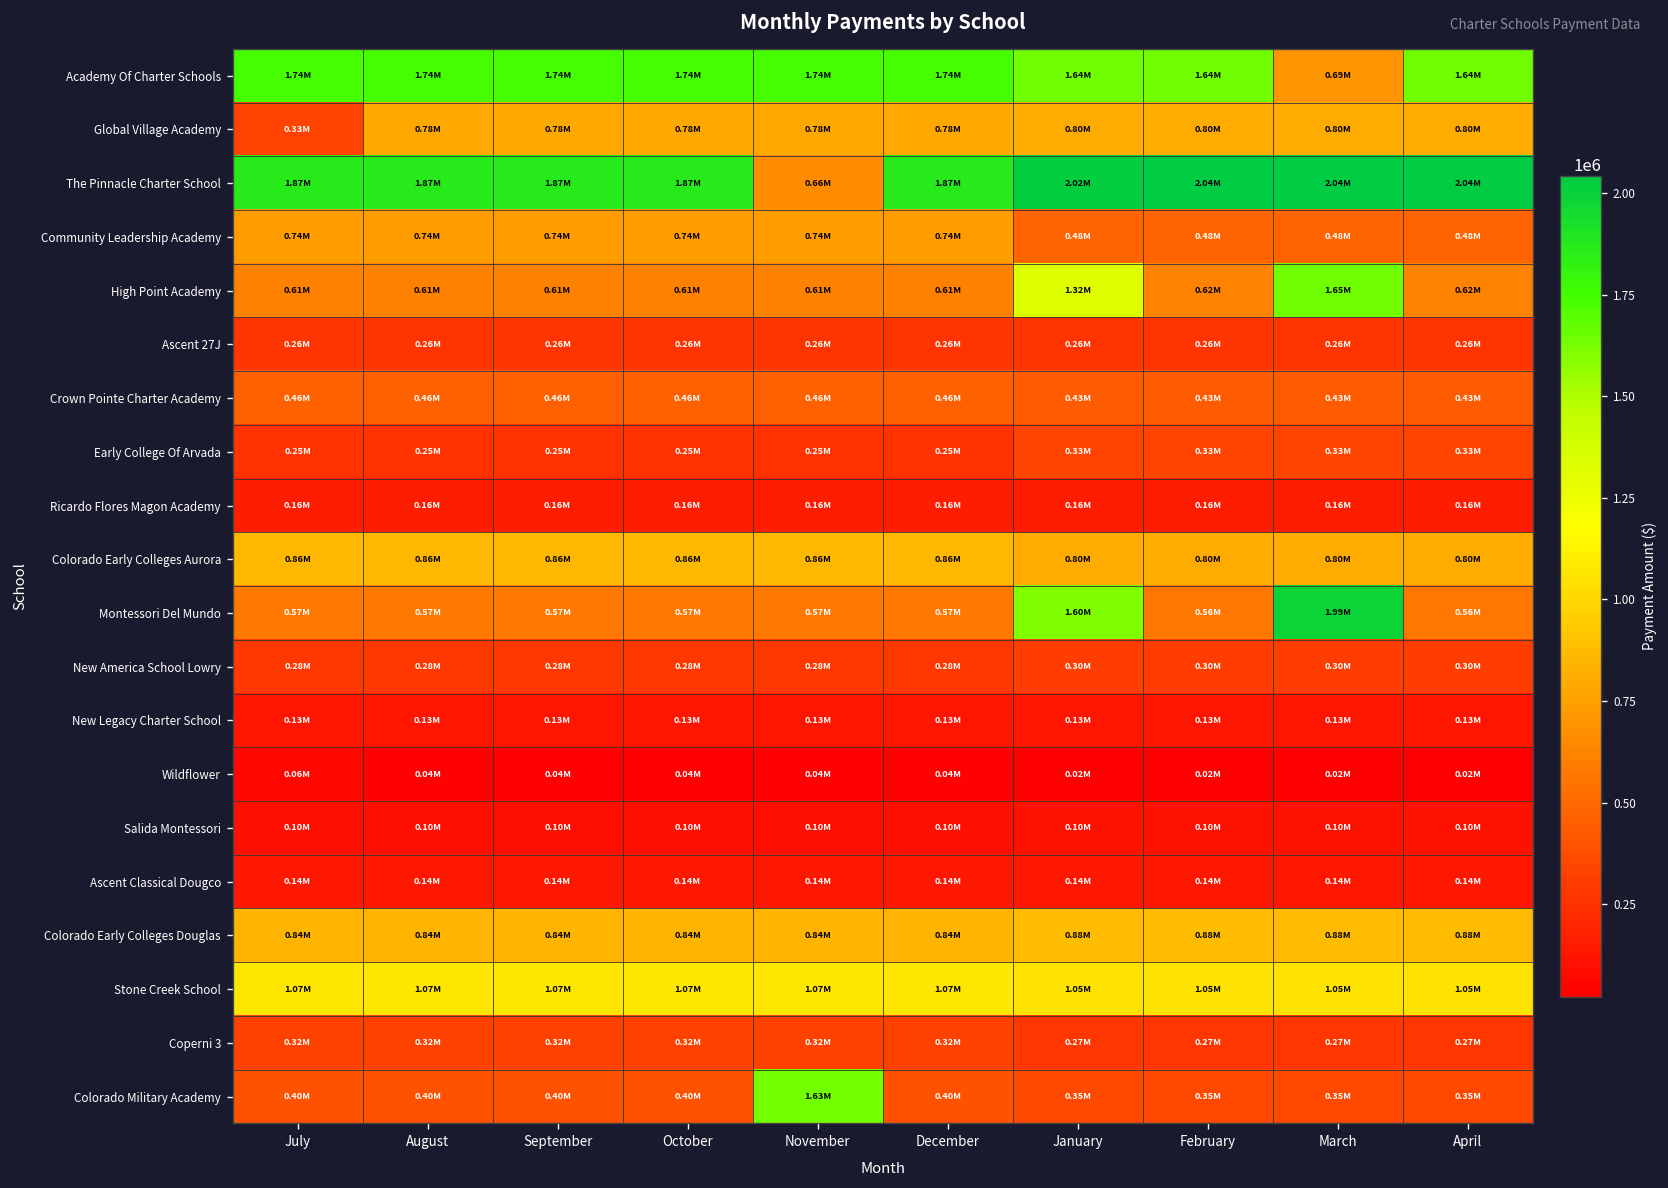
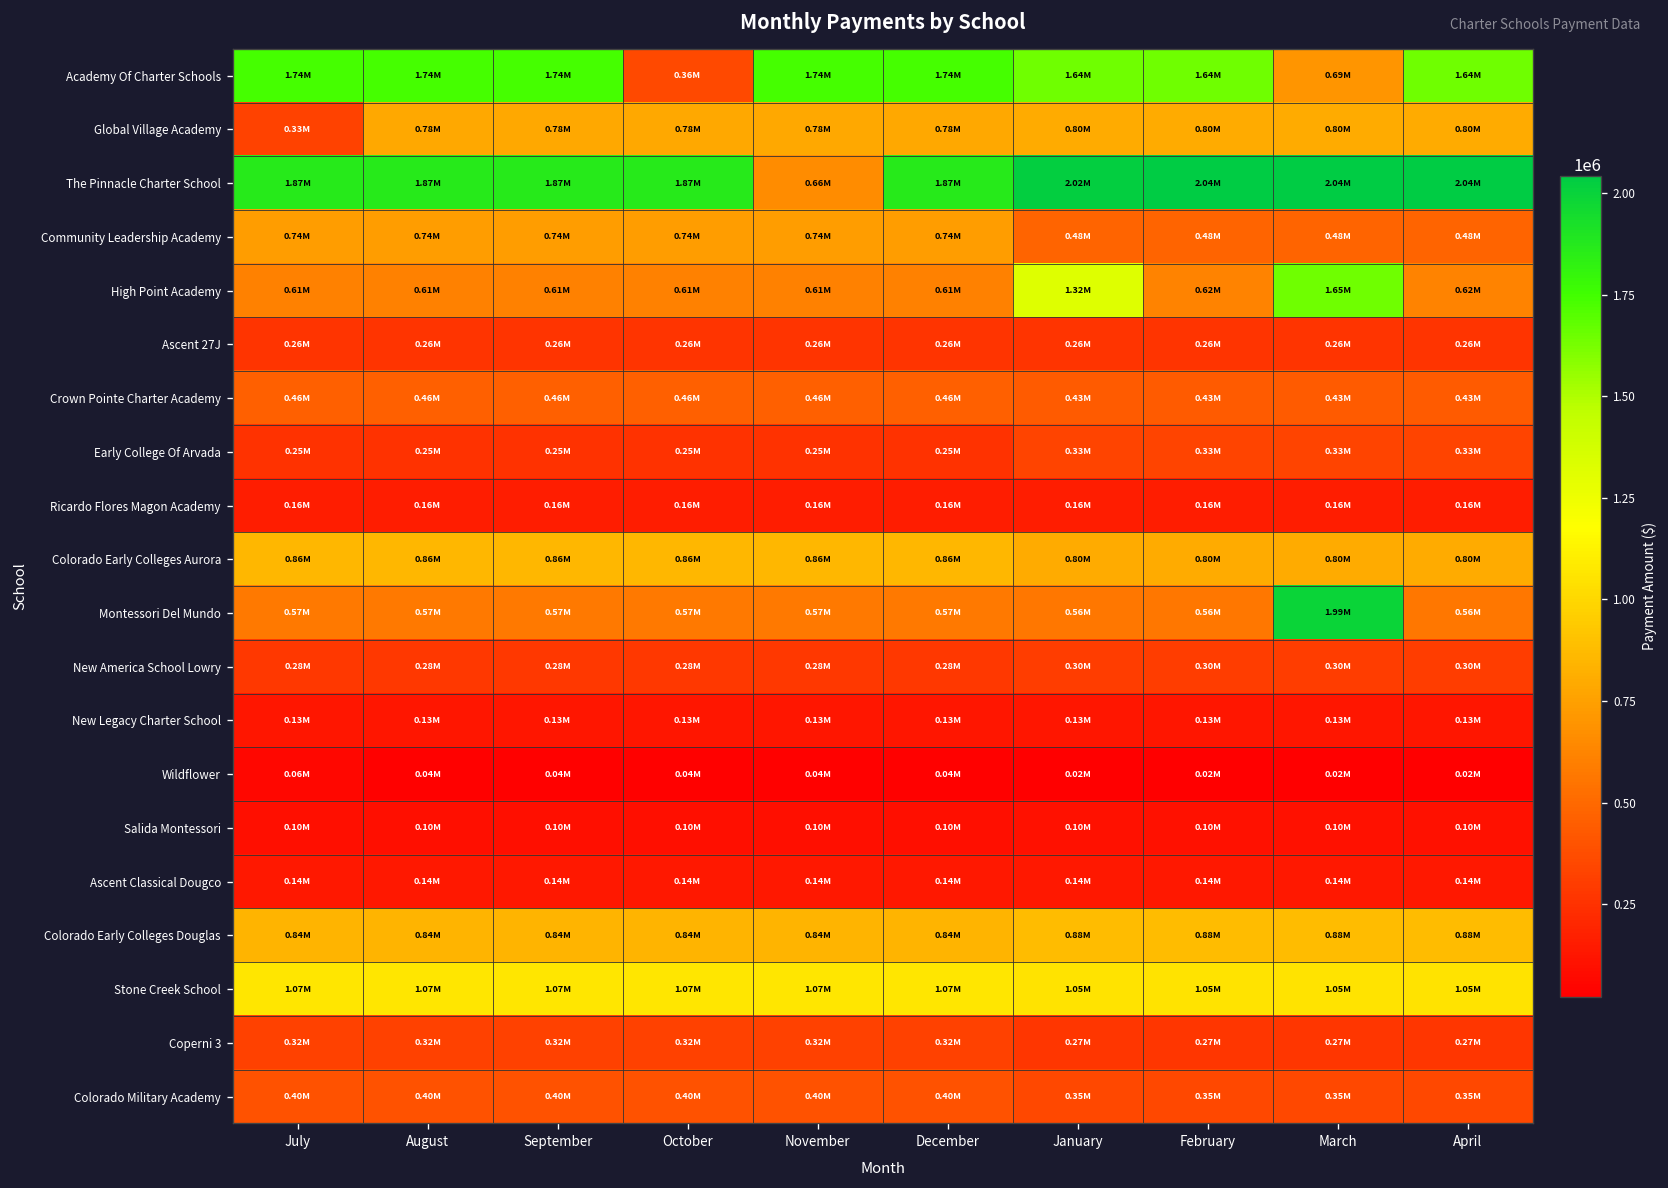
  {
    "Academy Of Charter Schools": {
      "July": "1.74M",
      "August": "1.74M",
      "September": "1.74M",
-     "October": "1.74M",
+     "October": "0.36M",
      "November": "1.74M",
      "December": "1.74M",
      "January": "1.64M",
      "February": "1.64M",
      "March": "0.69M",
      "April": "1.64M"
    },
    "Global Village Academy": {
      "July": "0.33M",
      "August": "0.78M",
      "September": "0.78M",
      "October": "0.78M",
      "November": "0.78M",
      "December": "0.78M",
      "January": "0.80M",
      "February": "0.80M",
      "March": "0.80M",
      "April": "0.80M"
    },
    "The Pinnacle Charter School": {
      "July": "1.87M",
      "August": "1.87M",
      "September": "1.87M",
      "October": "1.87M",
      "November": "0.66M",
      "December": "1.87M",
      "January": "2.02M",
      "February": "2.04M",
      "March": "2.04M",
      "April": "2.04M"
    },
    "Community Leadership Academy": {
      "July": "0.74M",
      "August": "0.74M",
      "September": "0.74M",
      "October": "0.74M",
      "November": "0.74M",
      "December": "0.74M",
      "January": "0.48M",
      "February": "0.48M",
      "March": "0.48M",
      "April": "0.48M"
    },
    "High Point Academy": {
      "July": "0.61M",
      "August": "0.61M",
      "September": "0.61M",
      "October": "0.61M",
      "November": "0.61M",
      "December": "0.61M",
      "January": "1.32M",
      "February": "0.62M",
      "March": "1.65M",
      "April": "0.62M"
    },
    "Ascent 27J": {
      "July": "0.26M",
      "August": "0.26M",
      "September": "0.26M",
      "October": "0.26M",
      "November": "0.26M",
      "December": "0.26M",
      "January": "0.26M",
      "February": "0.26M",
      "March": "0.26M",
      "April": "0.26M"
    },
    "Crown Pointe Charter Academy": {
      "July": "0.46M",
      "August": "0.46M",
      "September": "0.46M",
      "October": "0.46M",
      "November": "0.46M",
      "December": "0.46M",
      "January": "0.43M",
      "February": "0.43M",
      "March": "0.43M",
      "April": "0.43M"
    },
    "Early College Of Arvada": {
      "July": "0.25M",
      "August": "0.25M",
      "September": "0.25M",
      "October": "0.25M",
      "November": "0.25M",
      "December": "0.25M",
      "January": "0.33M",
      "February": "0.33M",
      "March": "0.33M",
      "April": "0.33M"
    },
    "Ricardo Flores Magon Academy": {
      "July": "0.16M",
      "August": "0.16M",
      "September": "0.16M",
      "October": "0.16M",
      "November": "0.16M",
      "December": "0.16M",
      "January": "0.16M",
      "February": "0.16M",
      "March": "0.16M",
      "April": "0.16M"
    },
    "Colorado Early Colleges Aurora": {
      "July": "0.86M",
      "August": "0.86M",
      "September": "0.86M",
      "October": "0.86M",
      "November": "0.86M",
      "December": "0.86M",
      "January": "0.80M",
      "February": "0.80M",
      "March": "0.80M",
      "April": "0.80M"
    },
    "Montessori Del Mundo": {
      "July": "0.57M",
      "August": "0.57M",
      "September": "0.57M",
      "October": "0.57M",
      "November": "0.57M",
      "December": "0.57M",
-     "January": "1.60M",
+     "January": "0.56M",
      "February": "0.56M",
      "March": "1.99M",
      "April": "0.56M"
    },
    "New America School Lowry": {
      "July": "0.28M",
      "August": "0.28M",
      "September": "0.28M",
      "October": "0.28M",
      "November": "0.28M",
      "December": "0.28M",
      "January": "0.30M",
      "February": "0.30M",
      "March": "0.30M",
      "April": "0.30M"
    },
    "New Legacy Charter School": {
      "July": "0.13M",
      "August": "0.13M",
      "September": "0.13M",
      "October": "0.13M",
      "November": "0.13M",
      "December": "0.13M",
      "January": "0.13M",
      "February": "0.13M",
      "March": "0.13M",
      "April": "0.13M"
    },
    "Wildflower": {
      "July": "0.06M",
      "August": "0.04M",
      "September": "0.04M",
      "October": "0.04M",
      "November": "0.04M",
      "December": "0.04M",
      "January": "0.02M",
      "February": "0.02M",
      "March": "0.02M",
      "April": "0.02M"
    },
    "Salida Montessori": {
      "July": "0.10M",
      "August": "0.10M",
      "September": "0.10M",
      "October": "0.10M",
      "November": "0.10M",
      "December": "0.10M",
      "January": "0.10M",
      "February": "0.10M",
      "March": "0.10M",
      "April": "0.10M"
    },
    "Ascent Classical Dougco": {
      "July": "0.14M",
      "August": "0.14M",
      "September": "0.14M",
      "October": "0.14M",
      "November": "0.14M",
      "December": "0.14M",
      "January": "0.14M",
      "February": "0.14M",
      "March": "0.14M",
      "April": "0.14M"
    },
    "Colorado Early Colleges Douglas": {
      "July": "0.84M",
      "August": "0.84M",
      "September": "0.84M",
      "October": "0.84M",
      "November": "0.84M",
      "December": "0.84M",
      "January": "0.88M",
      "February": "0.88M",
      "March": "0.88M",
      "April": "0.88M"
    },
    "Stone Creek School": {
      "July": "1.07M",
      "August": "1.07M",
      "September": "1.07M",
      "October": "1.07M",
      "November": "1.07M",
      "December": "1.07M",
      "January": "1.05M",
      "February": "1.05M",
      "March": "1.05M",
      "April": "1.05M"
    },
    "Coperni 3": {
      "July": "0.32M",
      "August": "0.32M",
      "September": "0.32M",
      "October": "0.32M",
      "November": "0.32M",
      "December": "0.32M",
      "January": "0.27M",
      "February": "0.27M",
      "March": "0.27M",
      "April": "0.27M"
    },
    "Colorado Military Academy": {
      "July": "0.40M",
      "August": "0.40M",
      "September": "0.40M",
      "October": "0.40M",
-     "November": "1.63M",
+     "November": "0.40M",
      "December": "0.40M",
      "January": "0.35M",
      "February": "0.35M",
      "March": "0.35M",
      "April": "0.35M"
    }
  }
